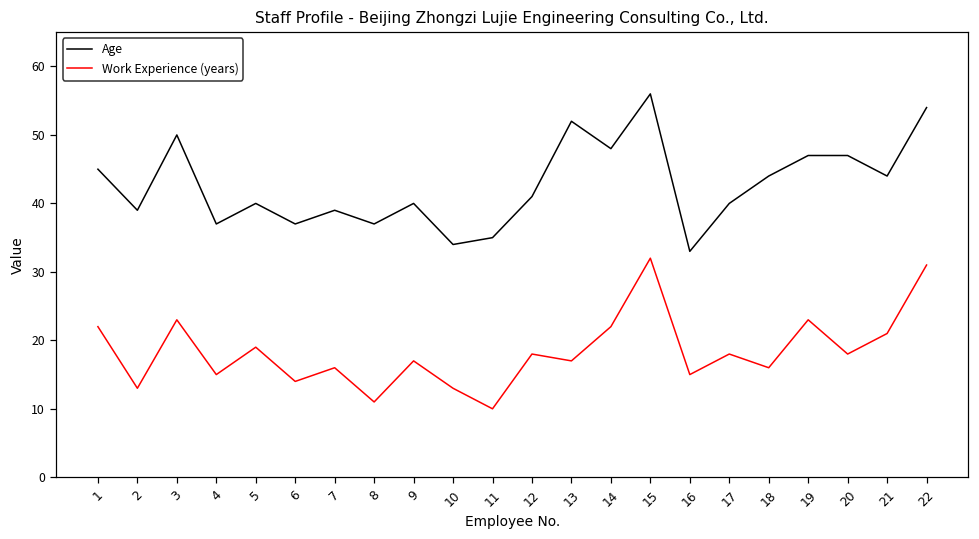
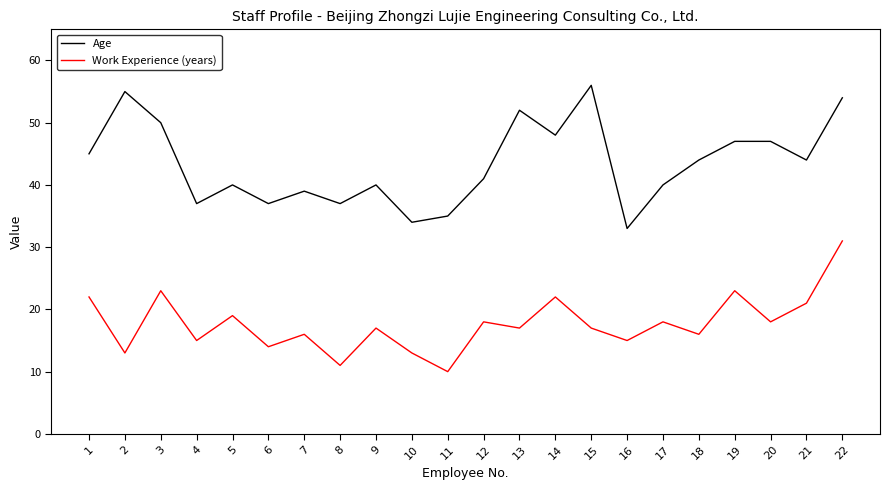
  {
    "Age": {
      "1": 45,
-     "2": 39,
+     "2": 55,
      "3": 50,
      "4": 37,
      "5": 40,
      "6": 37,
      "7": 39,
      "8": 37,
      "9": 40,
      "10": 34,
      "11": 35,
      "12": 41,
      "13": 52,
      "14": 48,
      "15": 56,
      "16": 33,
      "17": 40,
      "18": 44,
      "19": 47,
      "20": 47,
      "21": 44,
      "22": 54
    },
    "Work Experience (years)": {
      "1": 22,
      "2": 13,
      "3": 23,
      "4": 15,
      "5": 19,
      "6": 14,
      "7": 16,
      "8": 11,
      "9": 17,
      "10": 13,
      "11": 10,
      "12": 18,
      "13": 17,
      "14": 22,
-     "15": 32,
+     "15": 17,
      "16": 15,
      "17": 18,
      "18": 16,
      "19": 23,
      "20": 18,
      "21": 21,
      "22": 31
    }
  }
